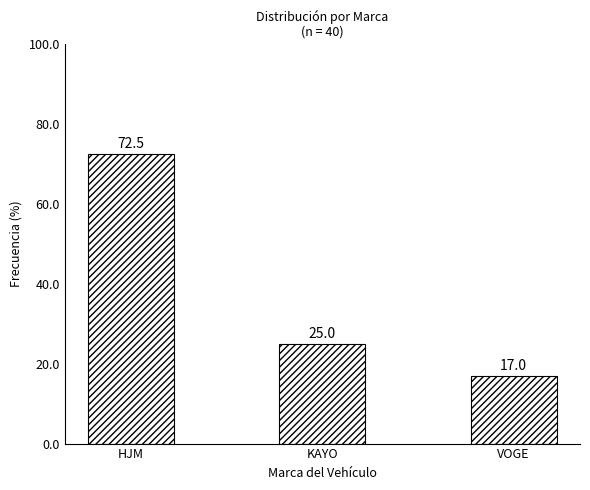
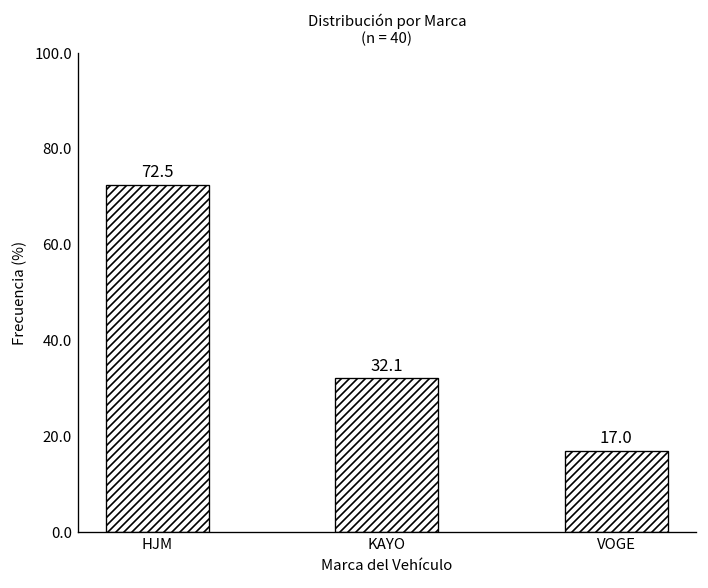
  {
    "HJM": 72.5,
-   "KAYO": 25.0,
+   "KAYO": 32.1,
    "VOGE": 17.0
  }
